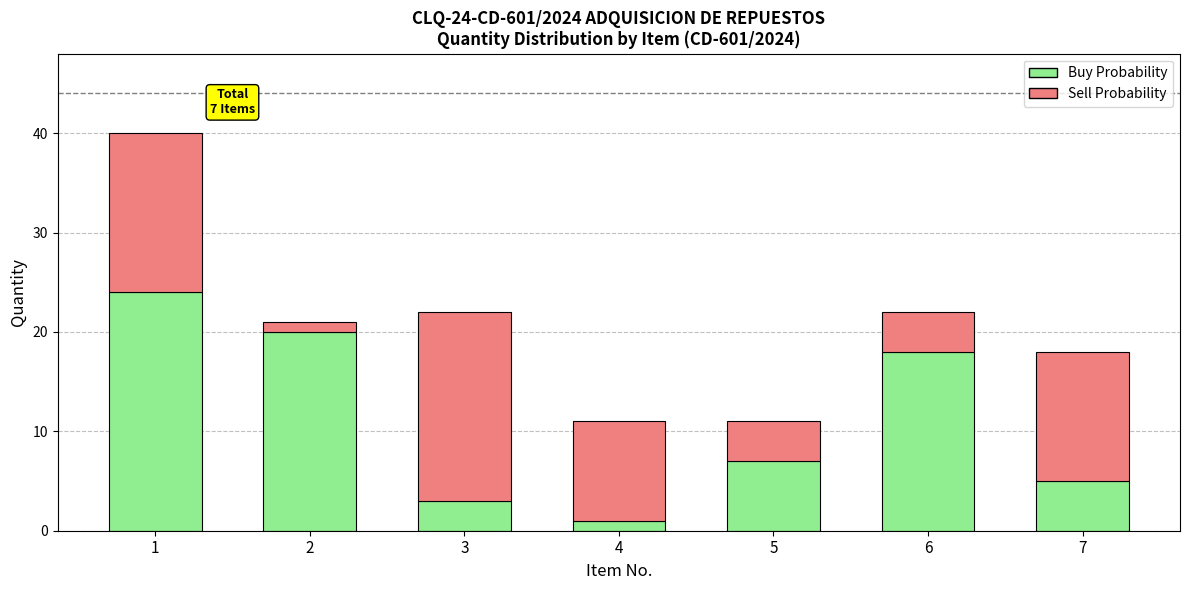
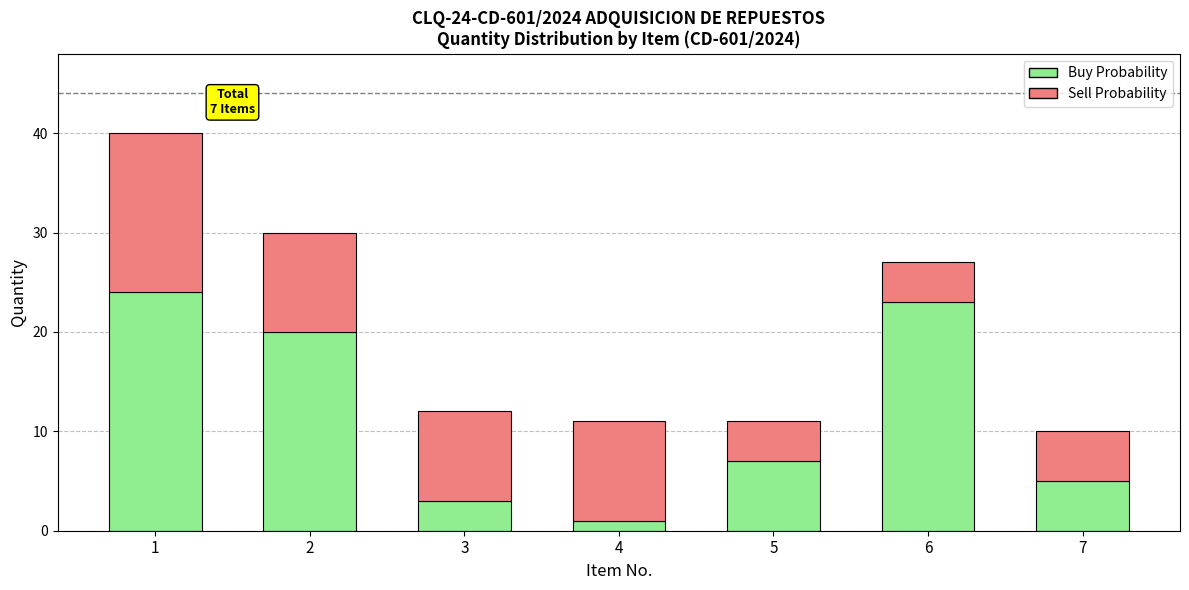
  {
    "Buy Probability": {
      "1": 24,
      "2": 20,
      "3": 3,
      "4": 1,
      "5": 7,
-     "6": 18,
+     "6": 23,
      "7": 5
    },
    "Sell Probability": {
      "1": 16,
-     "2": 1,
-     "3": 19,
+     "2": 10,
+     "3": 9,
      "4": 10,
      "5": 4,
      "6": 4,
-     "7": 13
+     "7": 5
    }
  }
